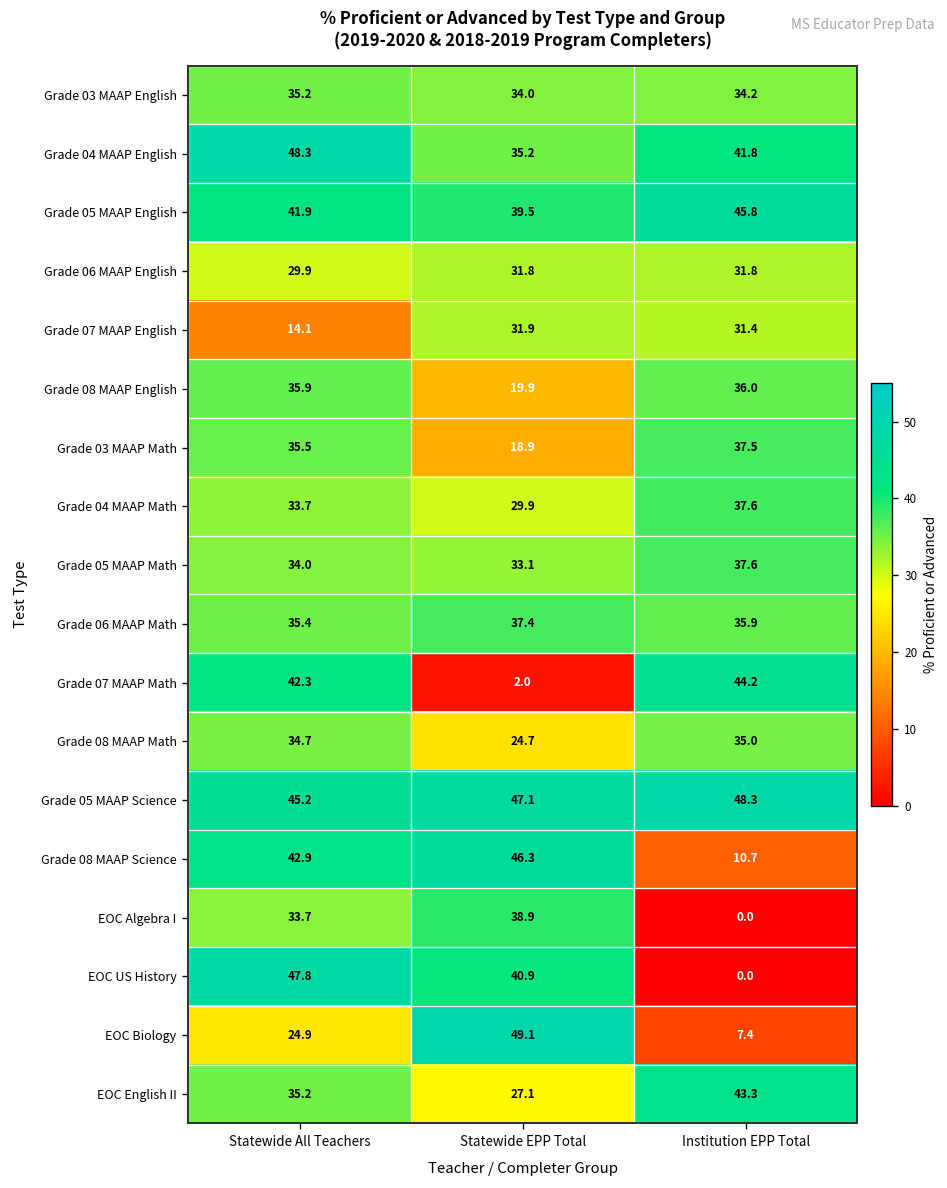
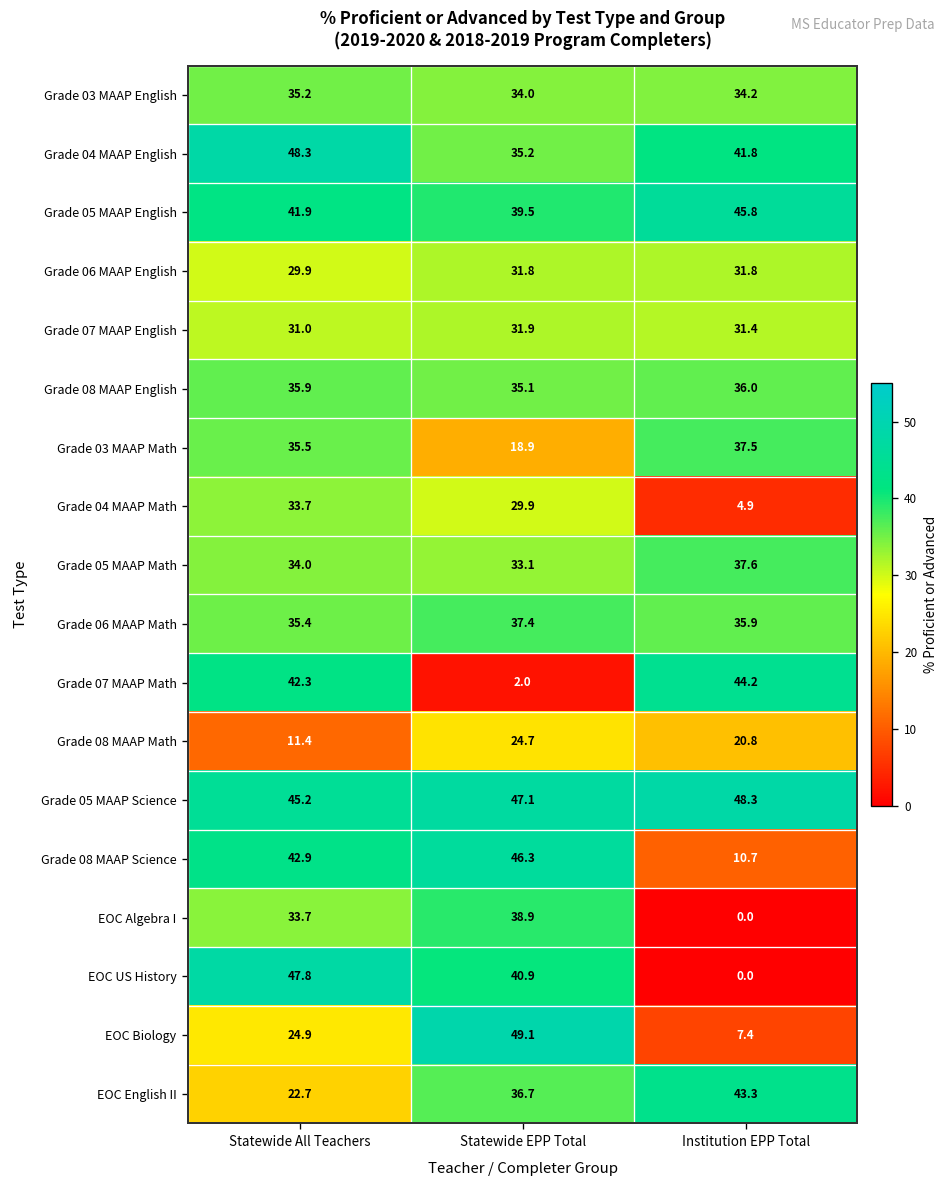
  {
    "Grade 03 MAAP English": {
      "Statewide All Teachers": 35.2,
      "Statewide EPP Total": 34.0,
      "Institution EPP Total": 34.2
    },
    "Grade 04 MAAP English": {
      "Statewide All Teachers": 48.3,
      "Statewide EPP Total": 35.2,
      "Institution EPP Total": 41.8
    },
    "Grade 05 MAAP English": {
      "Statewide All Teachers": 41.9,
      "Statewide EPP Total": 39.5,
      "Institution EPP Total": 45.8
    },
    "Grade 06 MAAP English": {
      "Statewide All Teachers": 29.9,
      "Statewide EPP Total": 31.8,
      "Institution EPP Total": 31.8
    },
    "Grade 07 MAAP English": {
-     "Statewide All Teachers": 14.1,
+     "Statewide All Teachers": 31.0,
      "Statewide EPP Total": 31.9,
      "Institution EPP Total": 31.4
    },
    "Grade 08 MAAP English": {
      "Statewide All Teachers": 35.9,
-     "Statewide EPP Total": 19.9,
+     "Statewide EPP Total": 35.1,
      "Institution EPP Total": 36.0
    },
    "Grade 03 MAAP Math": {
      "Statewide All Teachers": 35.5,
      "Statewide EPP Total": 18.9,
      "Institution EPP Total": 37.5
    },
    "Grade 04 MAAP Math": {
      "Statewide All Teachers": 33.7,
      "Statewide EPP Total": 29.9,
-     "Institution EPP Total": 37.6
+     "Institution EPP Total": 4.9
    },
    "Grade 05 MAAP Math": {
      "Statewide All Teachers": 34.0,
      "Statewide EPP Total": 33.1,
      "Institution EPP Total": 37.6
    },
    "Grade 06 MAAP Math": {
      "Statewide All Teachers": 35.4,
      "Statewide EPP Total": 37.4,
      "Institution EPP Total": 35.9
    },
    "Grade 07 MAAP Math": {
      "Statewide All Teachers": 42.3,
      "Statewide EPP Total": 2.0,
      "Institution EPP Total": 44.2
    },
    "Grade 08 MAAP Math": {
-     "Statewide All Teachers": 34.7,
+     "Statewide All Teachers": 11.4,
      "Statewide EPP Total": 24.7,
-     "Institution EPP Total": 35.0
+     "Institution EPP Total": 20.8
    },
    "Grade 05 MAAP Science": {
      "Statewide All Teachers": 45.2,
      "Statewide EPP Total": 47.1,
      "Institution EPP Total": 48.3
    },
    "Grade 08 MAAP Science": {
      "Statewide All Teachers": 42.9,
      "Statewide EPP Total": 46.3,
      "Institution EPP Total": 10.7
    },
    "EOC Algebra I": {
      "Statewide All Teachers": 33.7,
      "Statewide EPP Total": 38.9,
      "Institution EPP Total": 0.0
    },
    "EOC US History": {
      "Statewide All Teachers": 47.8,
      "Statewide EPP Total": 40.9,
      "Institution EPP Total": 0.0
    },
    "EOC Biology": {
      "Statewide All Teachers": 24.9,
      "Statewide EPP Total": 49.1,
      "Institution EPP Total": 7.4
    },
    "EOC English II": {
-     "Statewide All Teachers": 35.2,
-     "Statewide EPP Total": 27.1,
+     "Statewide All Teachers": 22.7,
+     "Statewide EPP Total": 36.7,
      "Institution EPP Total": 43.3
    }
  }
